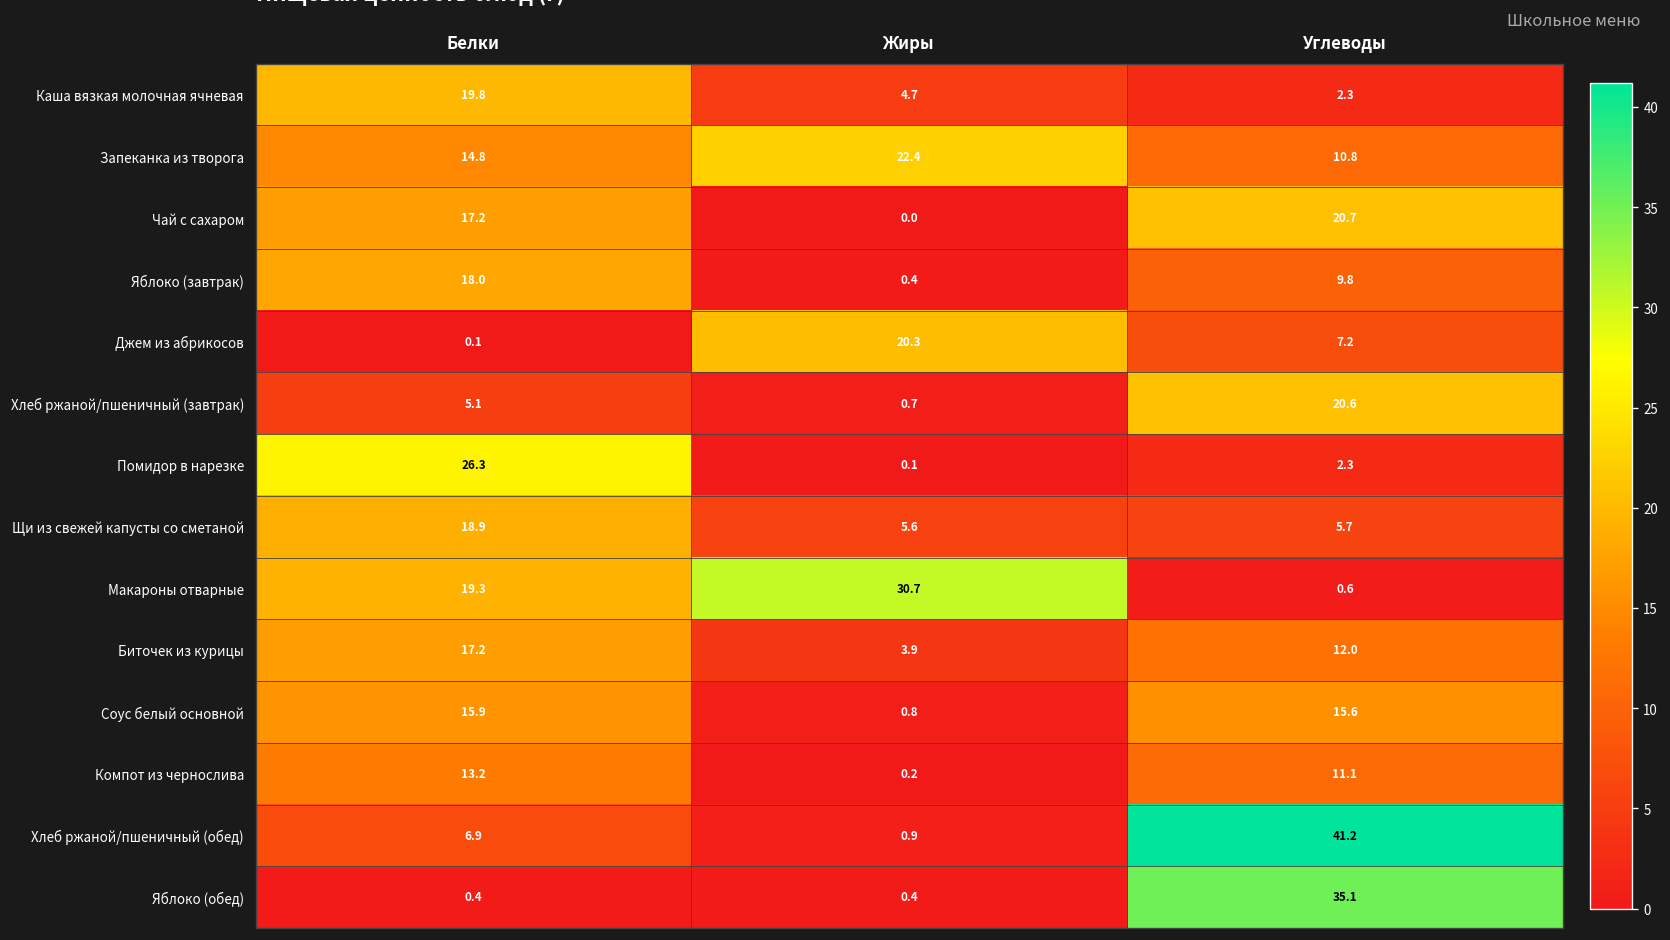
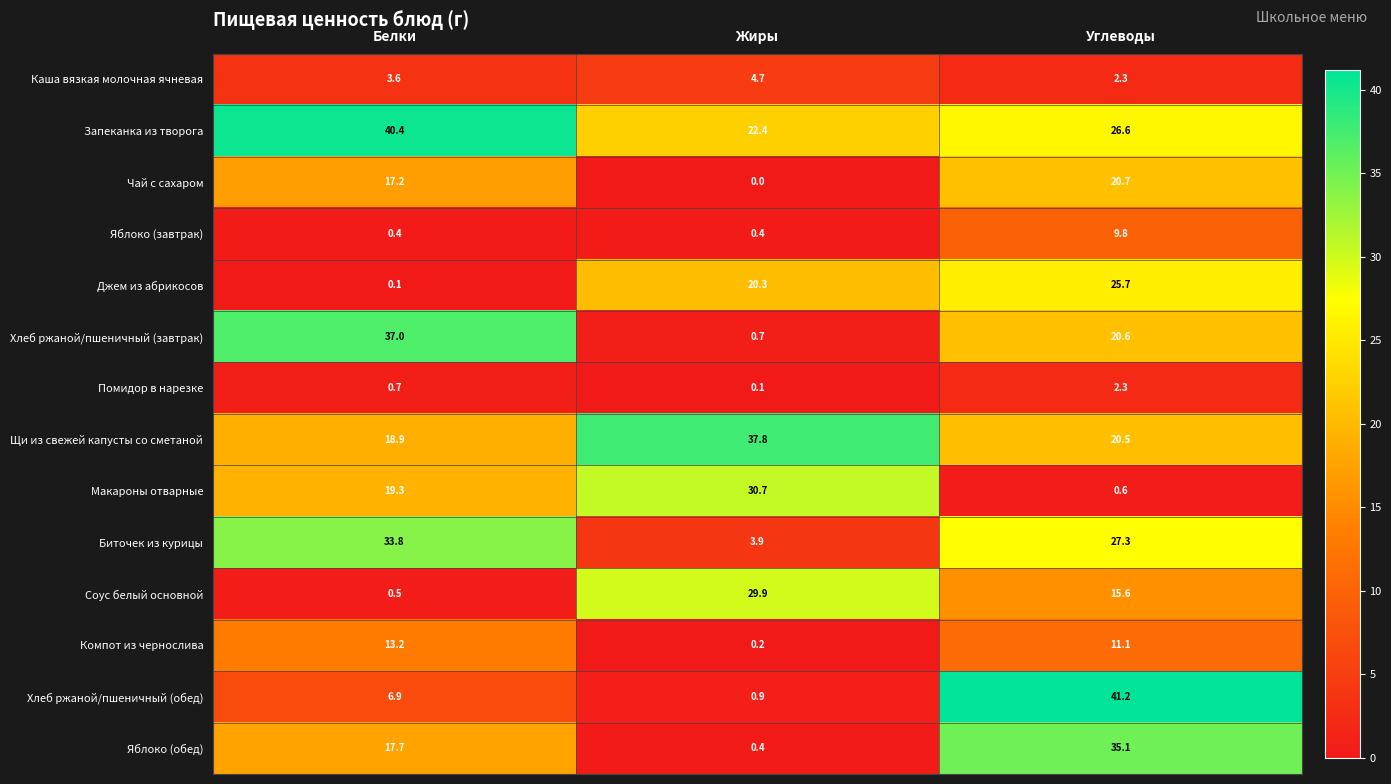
  {
    "Каша вязкая молочная ячневая": {
-     "Белки": 19.8,
+     "Белки": 3.6,
      "Жиры": 4.7,
      "Углеводы": 2.3
    },
    "Запеканка из творога": {
-     "Белки": 14.8,
+     "Белки": 40.4,
      "Жиры": 22.4,
-     "Углеводы": 10.8
+     "Углеводы": 26.6
    },
    "Чай с сахаром": {
      "Белки": 17.2,
      "Жиры": 0.0,
      "Углеводы": 20.7
    },
    "Яблоко (завтрак)": {
-     "Белки": 18.0,
+     "Белки": 0.4,
      "Жиры": 0.4,
      "Углеводы": 9.8
    },
    "Джем из абрикосов": {
      "Белки": 0.1,
      "Жиры": 20.3,
-     "Углеводы": 7.2
+     "Углеводы": 25.7
    },
    "Хлеб ржаной/пшеничный (завтрак)": {
-     "Белки": 5.1,
+     "Белки": 37.0,
      "Жиры": 0.7,
      "Углеводы": 20.6
    },
    "Помидор в нарезке": {
-     "Белки": 26.3,
+     "Белки": 0.7,
      "Жиры": 0.1,
      "Углеводы": 2.3
    },
    "Щи из свежей капусты со сметаной": {
      "Белки": 18.9,
-     "Жиры": 5.6,
-     "Углеводы": 5.7
+     "Жиры": 37.8,
+     "Углеводы": 20.5
    },
    "Макароны отварные": {
      "Белки": 19.3,
      "Жиры": 30.7,
      "Углеводы": 0.6
    },
    "Биточек из курицы": {
-     "Белки": 17.2,
+     "Белки": 33.8,
      "Жиры": 3.9,
-     "Углеводы": 12.0
+     "Углеводы": 27.3
    },
    "Соус белый основной": {
-     "Белки": 15.9,
-     "Жиры": 0.8,
+     "Белки": 0.5,
+     "Жиры": 29.9,
      "Углеводы": 15.6
    },
    "Компот из чернослива": {
      "Белки": 13.2,
      "Жиры": 0.2,
      "Углеводы": 11.1
    },
    "Хлеб ржаной/пшеничный (обед)": {
      "Белки": 6.9,
      "Жиры": 0.9,
      "Углеводы": 41.2
    },
    "Яблоко (обед)": {
-     "Белки": 0.4,
+     "Белки": 17.7,
      "Жиры": 0.4,
      "Углеводы": 35.1
    }
  }
